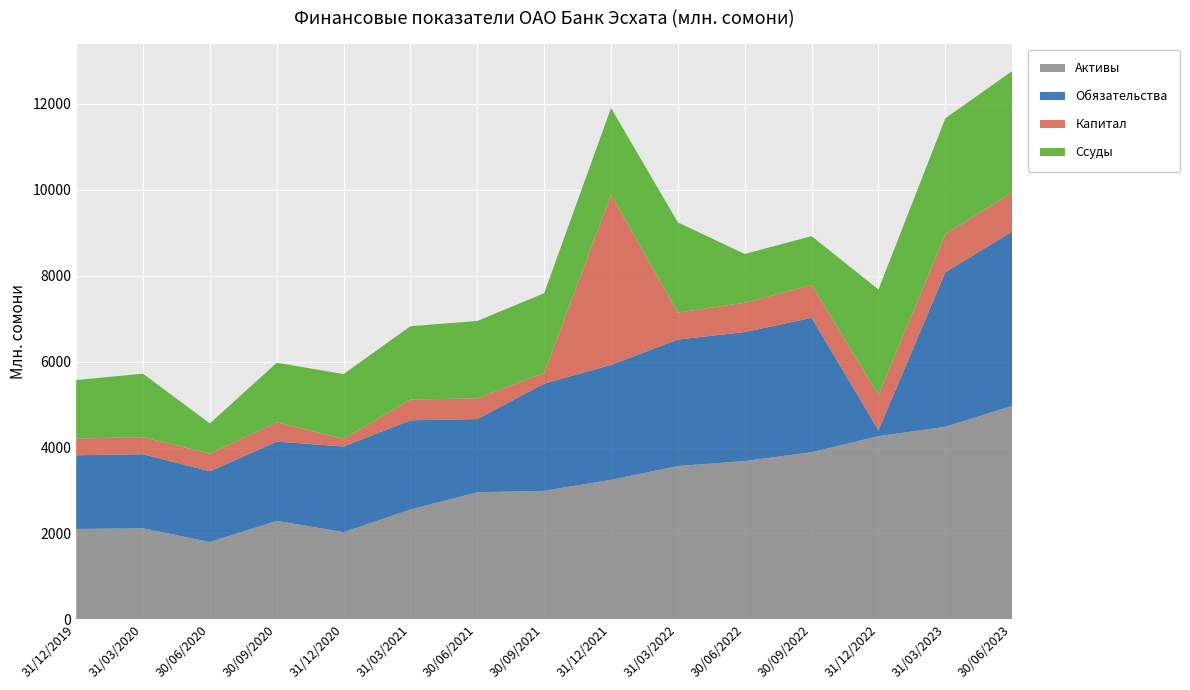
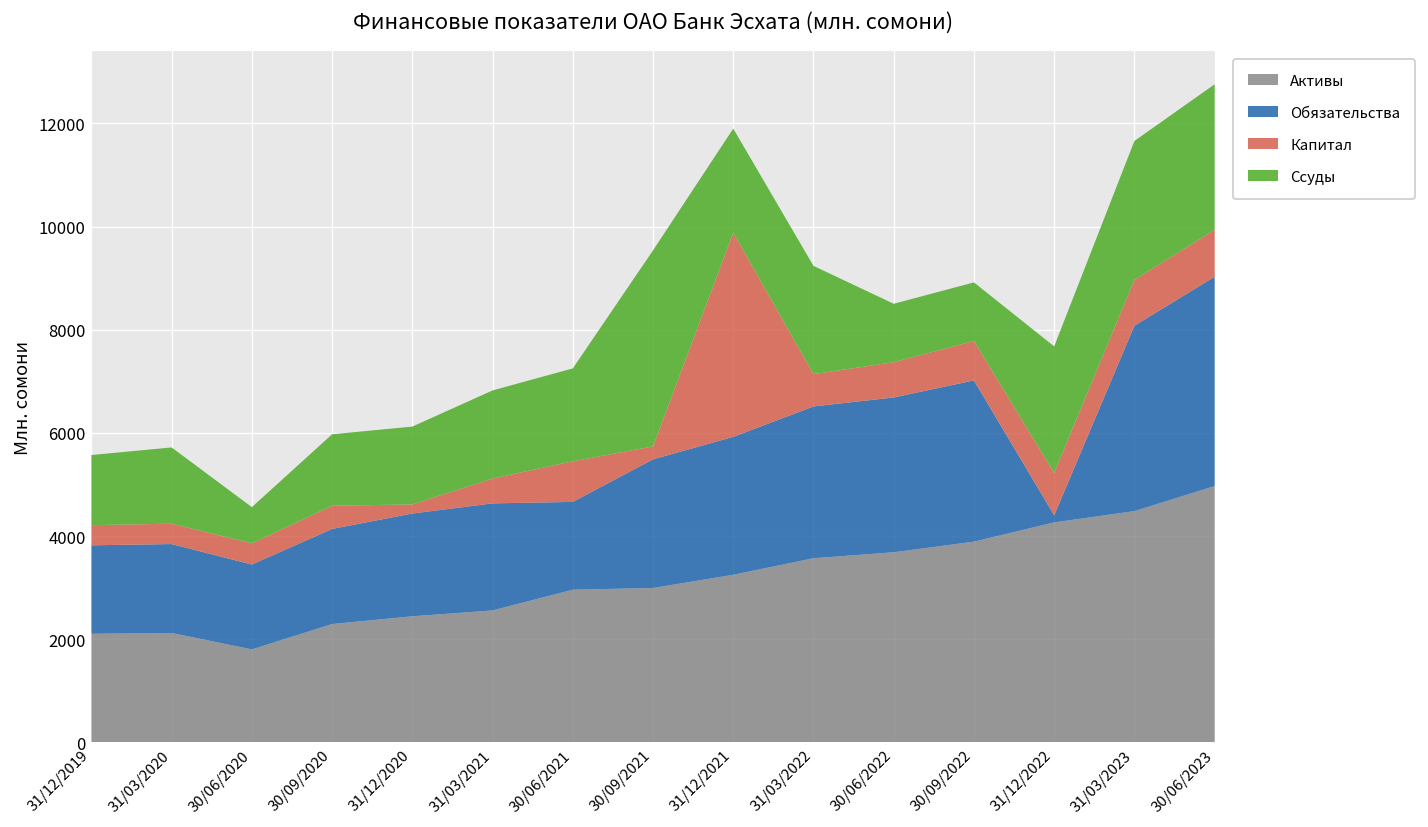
  {
    "Активы": {
      "31/12/2019": 2100,
      "31/03/2020": 2100,
      "30/06/2020": 1800,
      "30/09/2020": 2300,
-     "31/12/2020": 2000,
+     "31/12/2020": 2400,
      "31/03/2021": 2600,
      "30/06/2021": 3000,
      "30/09/2021": 3000,
      "31/12/2021": 3200,
      "31/03/2022": 3600,
      "30/06/2022": 3700,
      "30/09/2022": 3900,
      "31/12/2022": 4300,
      "31/03/2023": 4500,
      "30/06/2023": 5000
    },
    "Обязательства": {
      "31/12/2019": 1700,
      "31/03/2020": 1700,
      "30/06/2020": 1600,
      "30/09/2020": 1800,
      "31/12/2020": 2000,
      "31/03/2021": 2100,
      "30/06/2021": 1700,
      "30/09/2021": 2500,
      "31/12/2021": 2700,
      "31/03/2022": 2900,
      "30/06/2022": 3000,
      "30/09/2022": 3100,
      "31/12/2022": 100,
      "31/03/2023": 3600,
      "30/06/2023": 4100
    },
    "Капитал": {
      "31/12/2019": 400,
      "31/03/2020": 400,
      "30/06/2020": 400,
      "30/09/2020": 400,
      "31/12/2020": 200,
      "31/03/2021": 500,
-     "30/06/2021": 500,
+     "30/06/2021": 800,
      "30/09/2021": 300,
      "31/12/2021": 4000,
      "31/03/2022": 600,
      "30/06/2022": 700,
      "30/09/2022": 800,
      "31/12/2022": 800,
      "31/03/2023": 900,
      "30/06/2023": 900
    },
    "Ссуды": {
      "31/12/2019": 1400,
      "31/03/2020": 1500,
      "30/06/2020": 700,
      "30/09/2020": 1400,
      "31/12/2020": 1500,
      "31/03/2021": 1700,
      "30/06/2021": 1800,
-     "30/09/2021": 1900,
+     "30/09/2021": 3800,
      "31/12/2021": 2000,
      "31/03/2022": 2100,
      "30/06/2022": 1100,
      "30/09/2022": 1100,
      "31/12/2022": 2500,
      "31/03/2023": 2700,
      "30/06/2023": 2800
    }
  }
